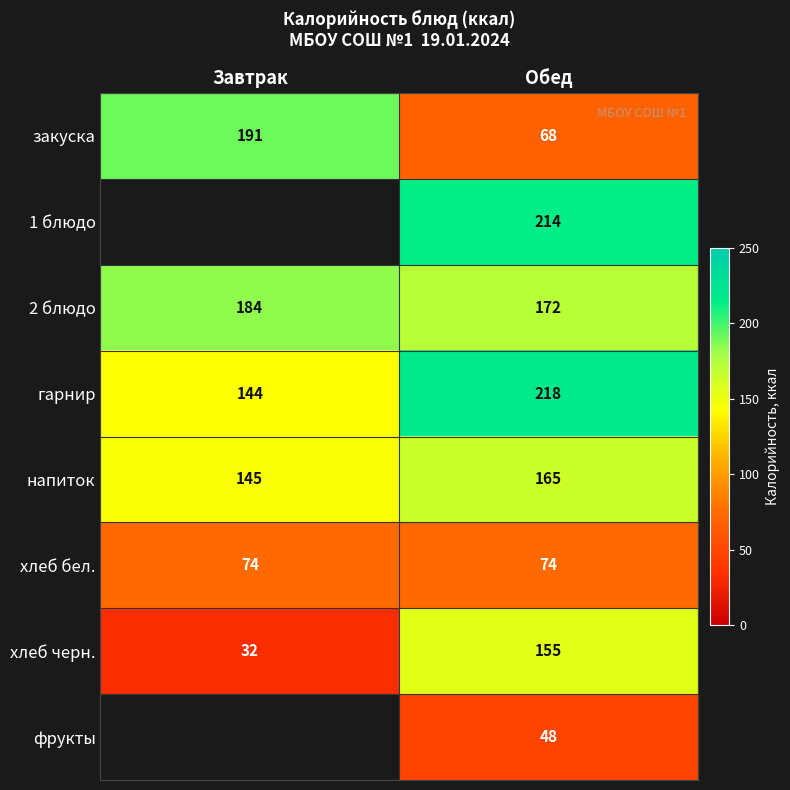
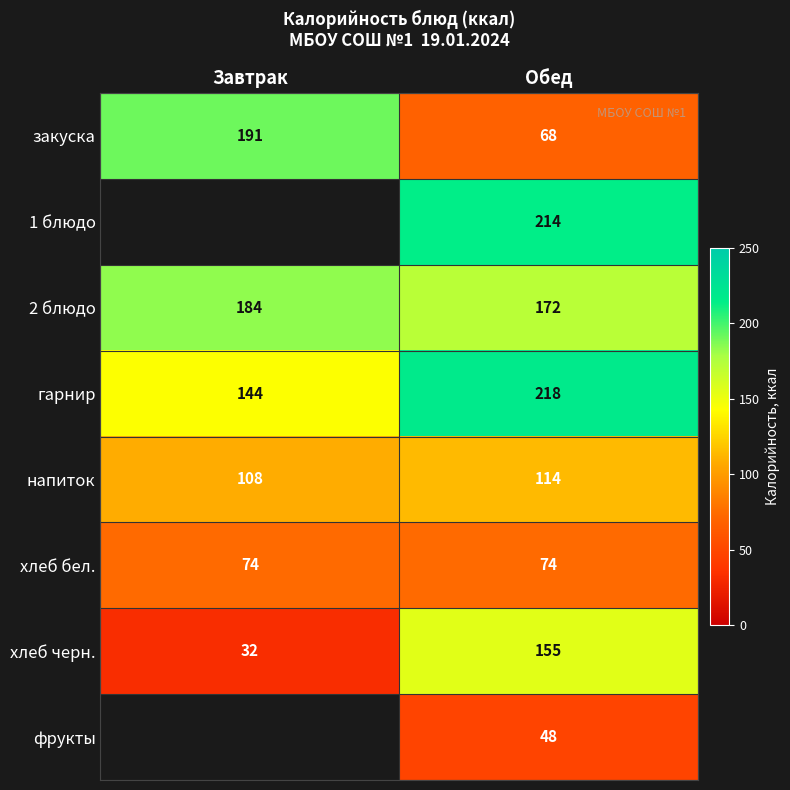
  {
    "закуска": {
      "Завтрак": 191
    },
    "1 блюдо": {
      "Обед": 214
    },
    "2 блюдо": {
      "Завтрак": 184,
      "Обед": 172
    },
    "гарнир": {
      "Завтрак": 144,
      "Обед": 218
    },
    "напиток": {
-     "Завтрак": 145,
-     "Обед": 165
+     "Завтрак": 108,
+     "Обед": 114
    },
    "хлеб бел.": {
      "Завтрак": 74,
      "Обед": 74
    },
    "хлеб черн.": {
      "Завтрак": 32,
      "Обед": 155
    },
    "фрукты": {
      "Обед": 48
    }
  }
